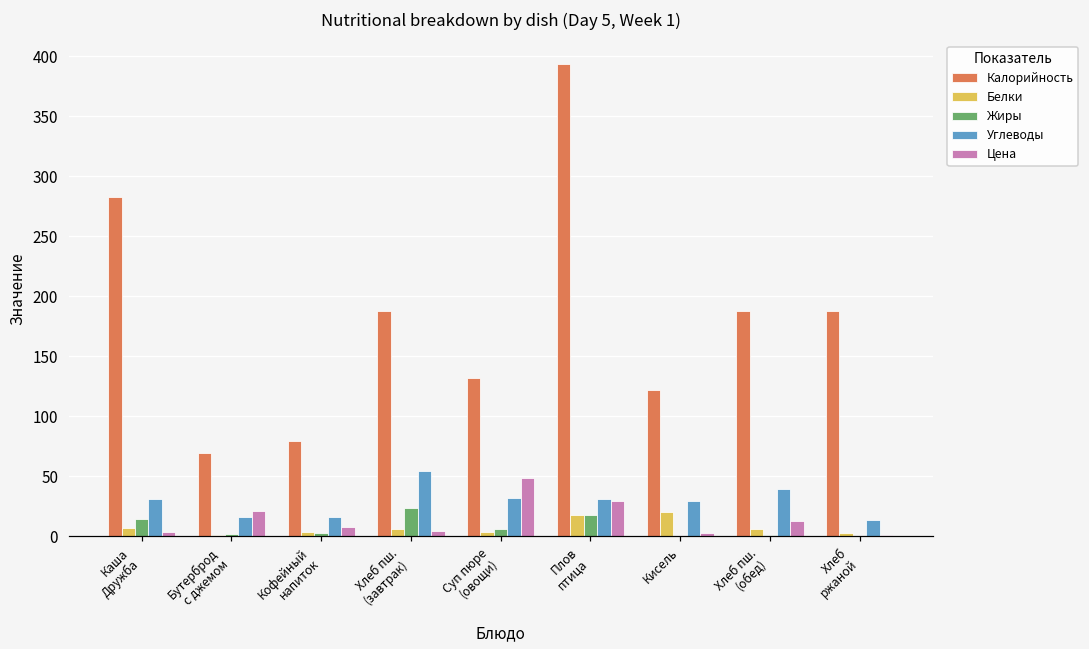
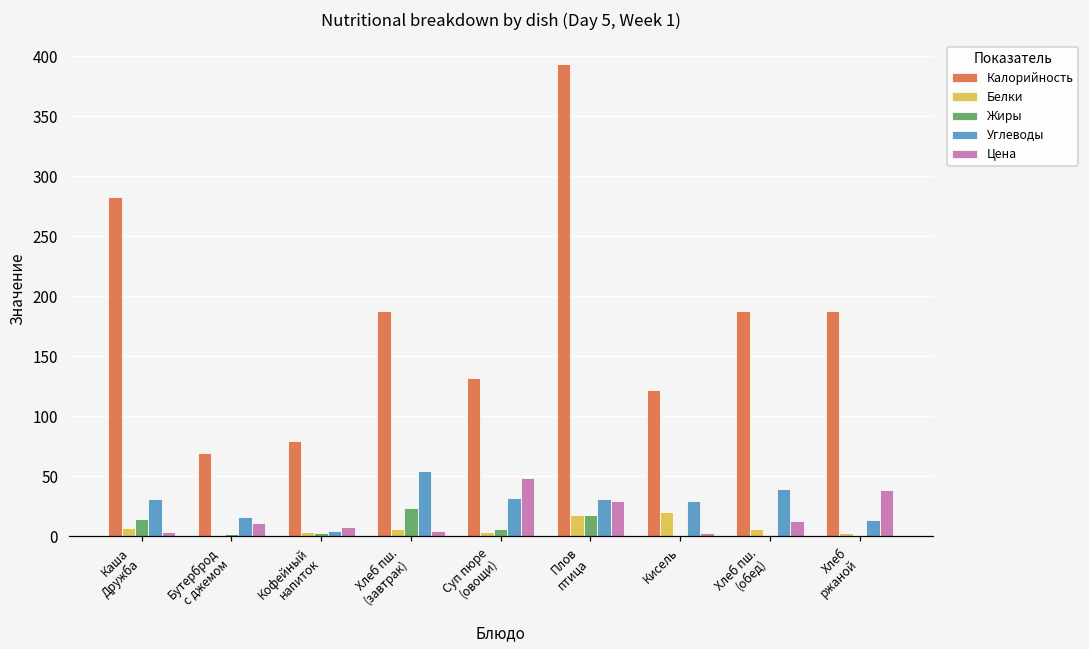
  {
    "Калорийность": {
      "Каша Дружба": 283,
      "Бутерброд с джемом": 69,
      "Кофейный напиток": 79,
      "Хлеб пш. (завтрак)": 188,
      "Суп пюре (овощи)": 132,
      "Плов птица": 393,
      "Кисель": 122,
      "Хлеб пш. (обед)": 188,
      "Хлеб ржаной": 188
    },
    "Белки": {
      "Каша Дружба": 7,
      "Кофейный напиток": 3,
      "Хлеб пш. (завтрак)": 6,
      "Суп пюре (овощи)": 4,
      "Плов птица": 18,
      "Кисель": 20,
      "Хлеб пш. (обед)": 6,
      "Хлеб ржаной": 3
    },
    "Жиры": {
      "Каша Дружба": 15,
      "Кофейный напиток": 3,
      "Хлеб пш. (завтрак)": 23,
      "Суп пюре (овощи)": 6,
      "Плов птица": 17,
      "Кисель": 0
    },
    "Углеводы": {
      "Каша Дружба": 31,
      "Бутерброд с джемом": 16,
-     "Кофейный напиток": 16,
+     "Кофейный напиток": 4,
      "Хлеб пш. (завтрак)": 54,
      "Суп пюре (овощи)": 32,
      "Плов птица": 31,
      "Кисель": 29,
      "Хлеб пш. (обед)": 39,
      "Хлеб ржаной": 13
    },
    "Цена": {
      "Каша Дружба": 4,
-     "Бутерброд с джемом": 21,
+     "Бутерброд с джемом": 11,
      "Кофейный напиток": 8,
      "Хлеб пш. (завтрак)": 5,
      "Суп пюре (овощи)": 48,
      "Плов птица": 30,
      "Кисель": 3,
      "Хлеб пш. (обед)": 13,
-     "Хлеб ржаной": 1
+     "Хлеб ржаной": 39
    }
  }
